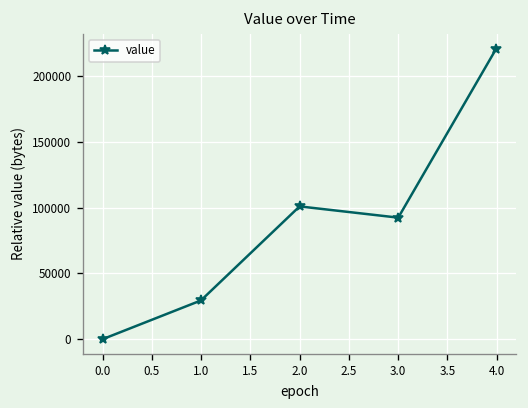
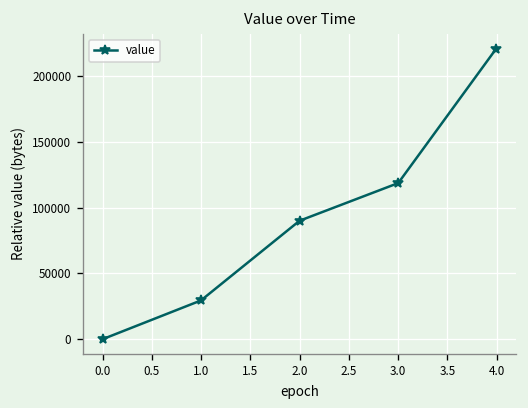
  {
    "0.0": 0,
    "1.0": 29000,
-   "2.0": 101000,
-   "3.0": 92000,
+   "2.0": 90000,
+   "3.0": 119000,
    "4.0": 221000
  }
